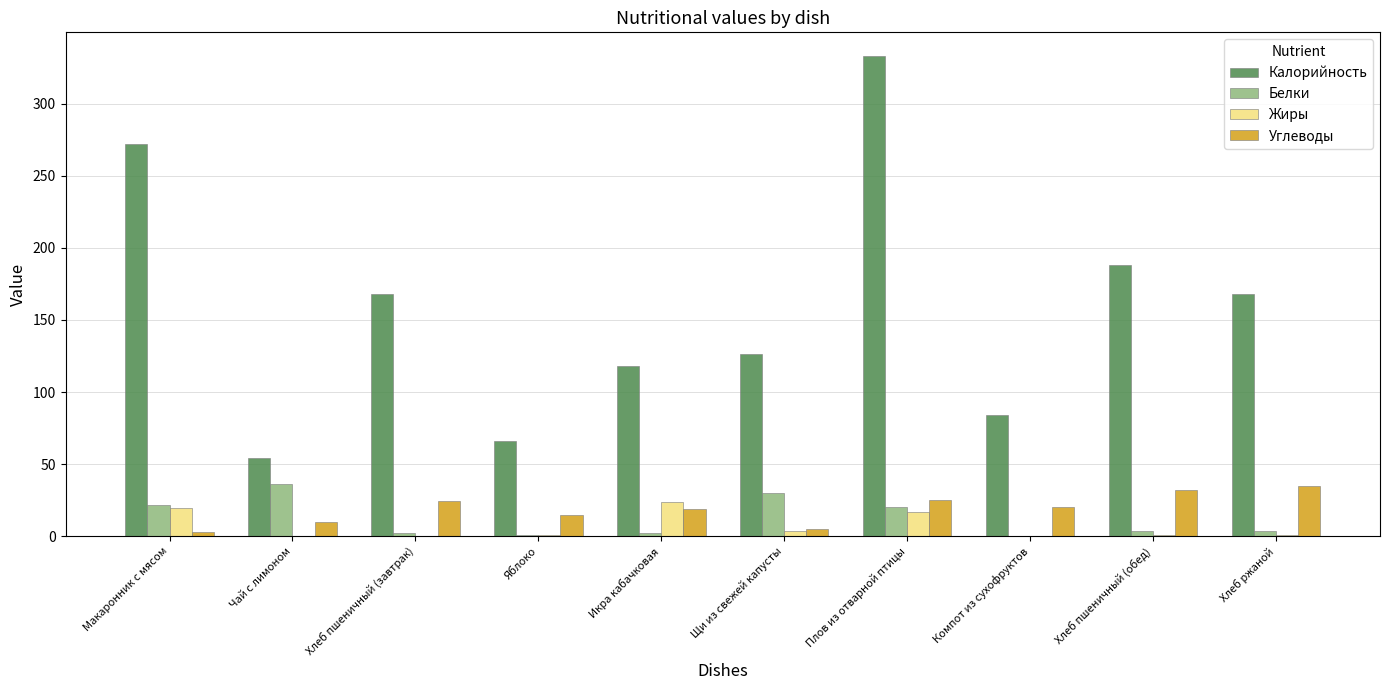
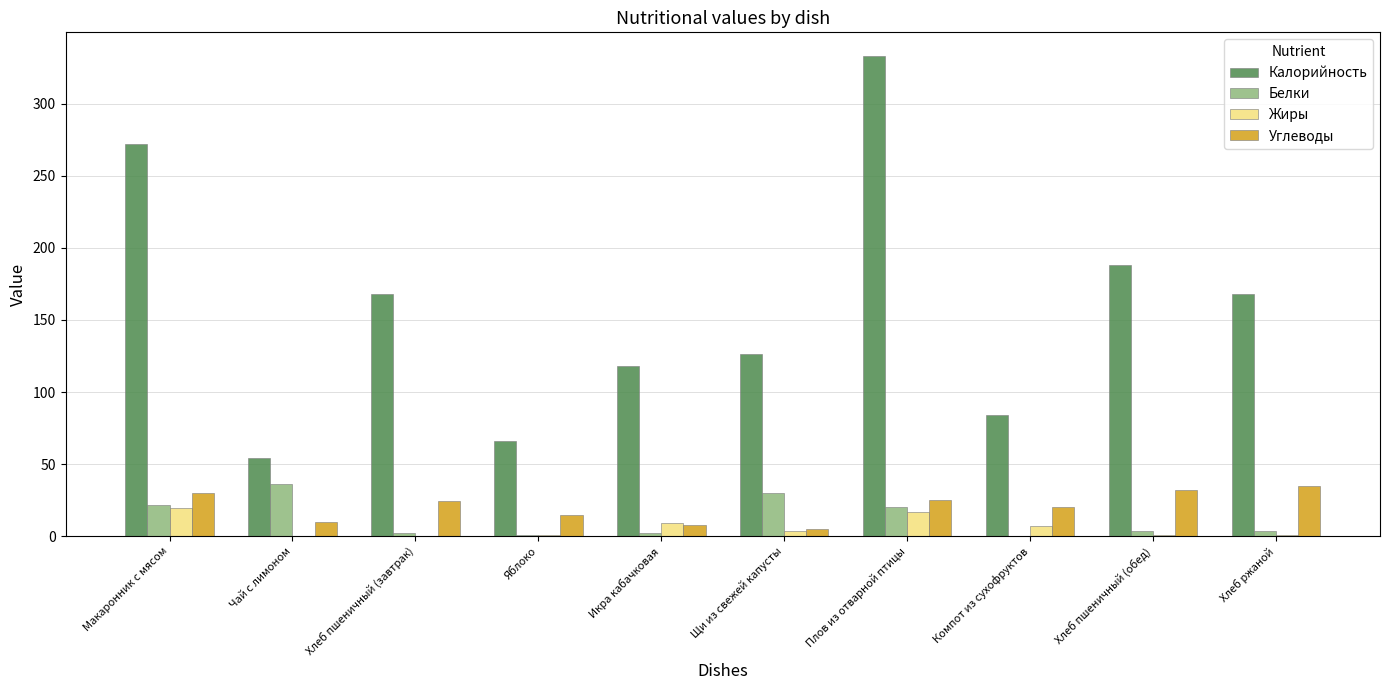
  {
    "Калорийность": {
      "Макаронник с мясом": 272,
      "Чай с лимоном": 54,
      "Хлеб пшеничный (завтрак)": 168,
      "Яблоко": 66,
      "Икра кабачковая": 118,
      "Щи из свежей капусты": 126,
      "Плов из отварной птицы": 333,
      "Компот из сухофруктов": 84,
      "Хлеб пшеничный (обед)": 188,
      "Хлеб ржаной": 168
    },
    "Белки": {
      "Макаронник с мясом": 22,
      "Чай с лимоном": 36,
      "Хлеб пшеничный (завтрак)": 2,
      "Икра кабачковая": 2,
      "Щи из свежей капусты": 30,
      "Плов из отварной птицы": 20,
      "Хлеб пшеничный (обед)": 4,
      "Хлеб ржаной": 3
    },
    "Жиры": {
      "Макаронник с мясом": 19,
-     "Икра кабачковая": 24,
+     "Икра кабачковая": 9,
      "Щи из свежей капусты": 4,
      "Плов из отварной птицы": 17,
-     "Компот из сухофруктов": 0
+     "Компот из сухофруктов": 7
    },
    "Углеводы": {
-     "Макаронник с мясом": 3,
+     "Макаронник с мясом": 30,
      "Чай с лимоном": 10,
      "Хлеб пшеничный (завтрак)": 24,
      "Яблоко": 15,
-     "Икра кабачковая": 19,
+     "Икра кабачковая": 8,
      "Щи из свежей капусты": 5,
      "Плов из отварной птицы": 25,
      "Компот из сухофруктов": 20,
      "Хлеб пшеничный (обед)": 32,
      "Хлеб ржаной": 35
    }
  }
